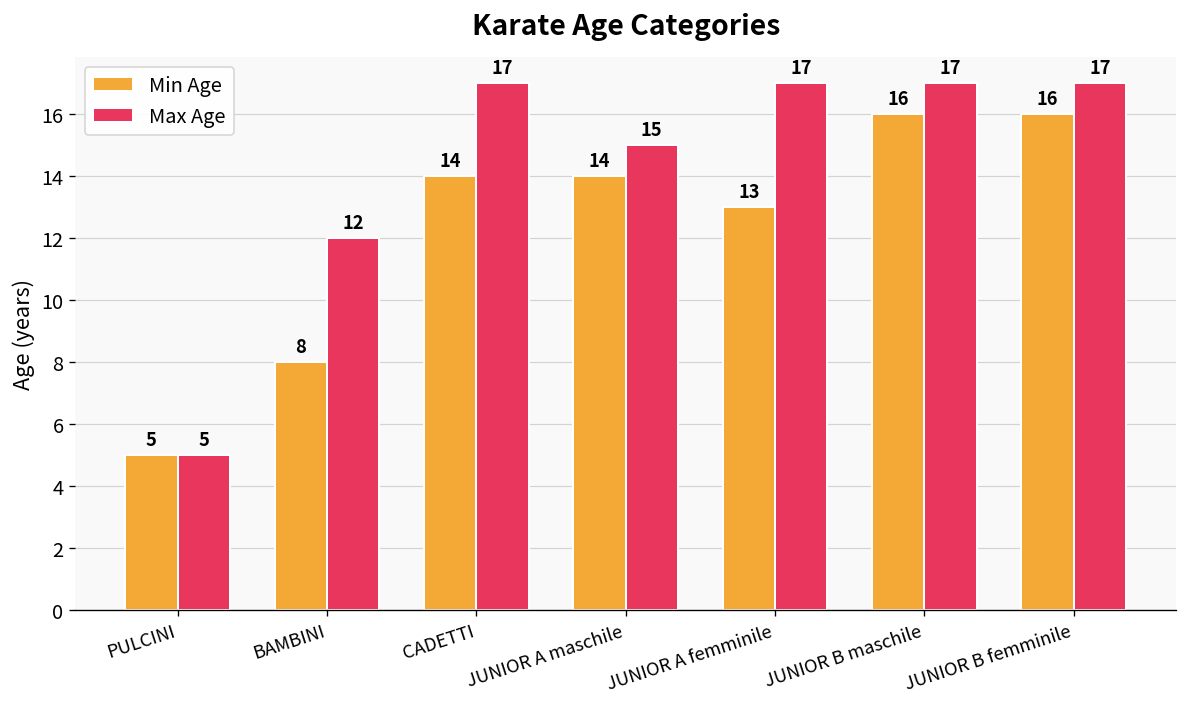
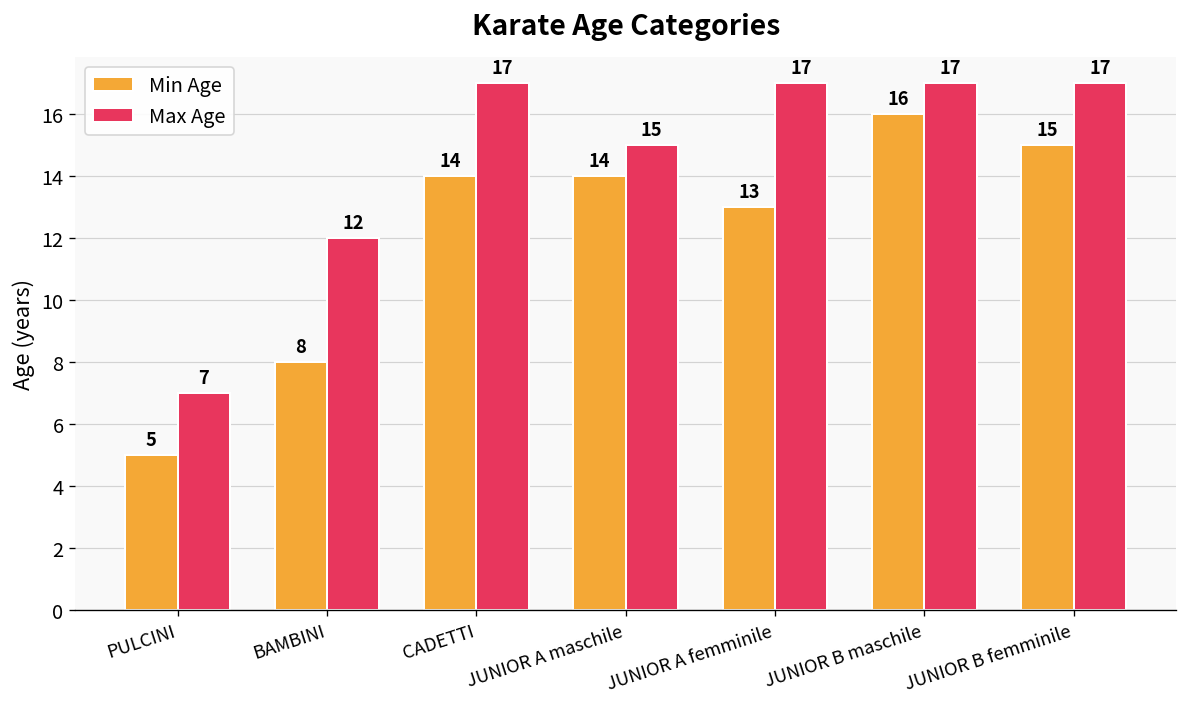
  {
    "Min Age": {
      "PULCINI": 5,
      "BAMBINI": 8,
      "CADETTI": 14,
      "JUNIOR A maschile": 14,
      "JUNIOR A femminile": 13,
      "JUNIOR B maschile": 16,
-     "JUNIOR B femminile": 16
+     "JUNIOR B femminile": 15
    },
    "Max Age": {
-     "PULCINI": 5,
+     "PULCINI": 7,
      "BAMBINI": 12,
      "CADETTI": 17,
      "JUNIOR A maschile": 15,
      "JUNIOR A femminile": 17,
      "JUNIOR B maschile": 17,
      "JUNIOR B femminile": 17
    }
  }
